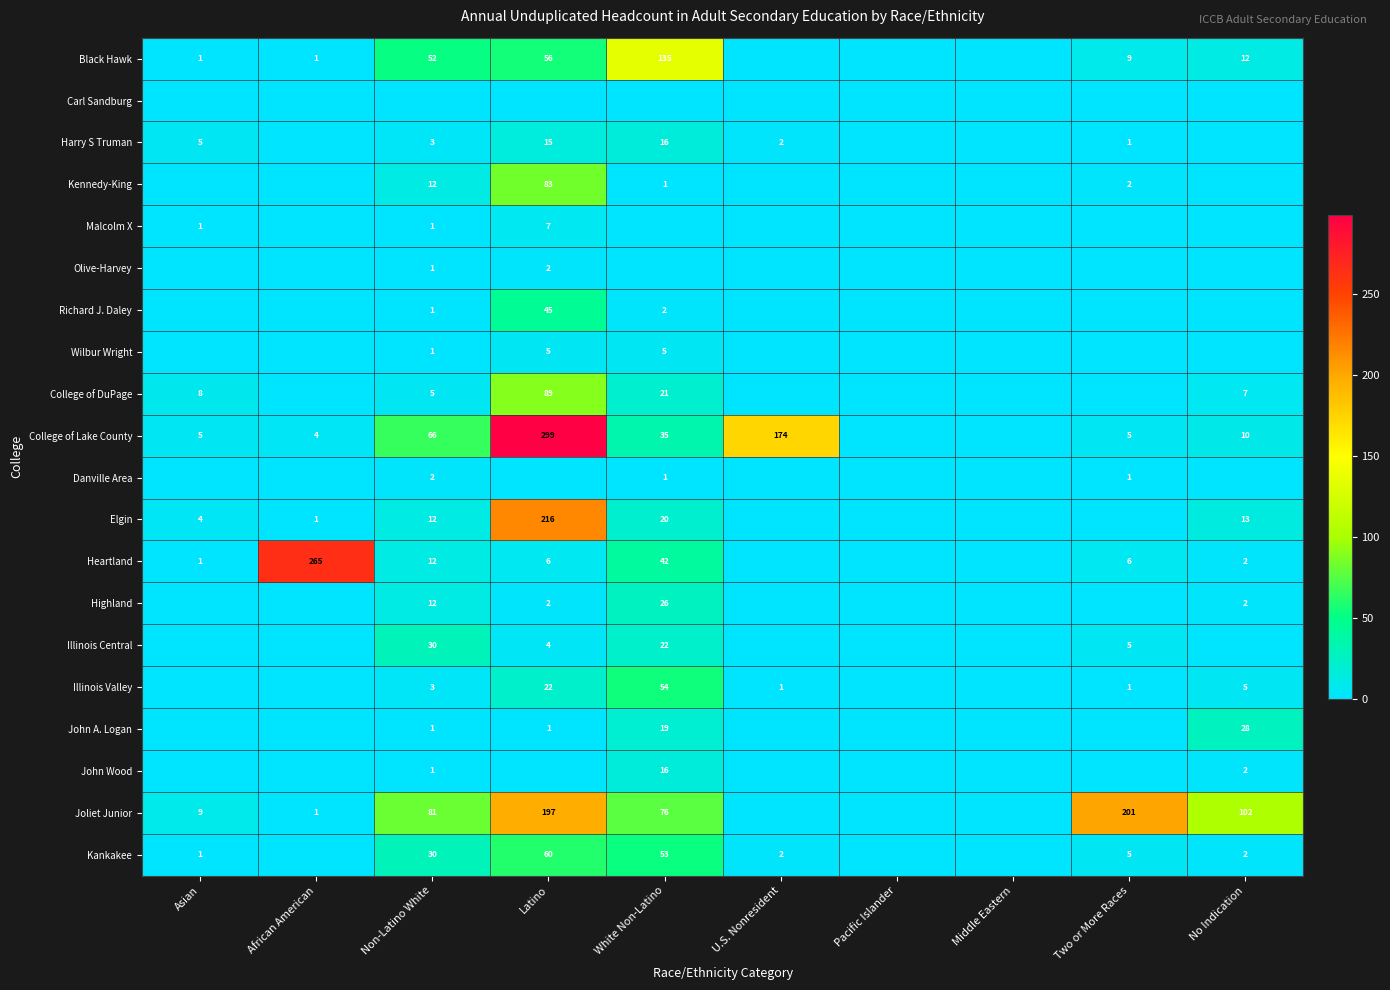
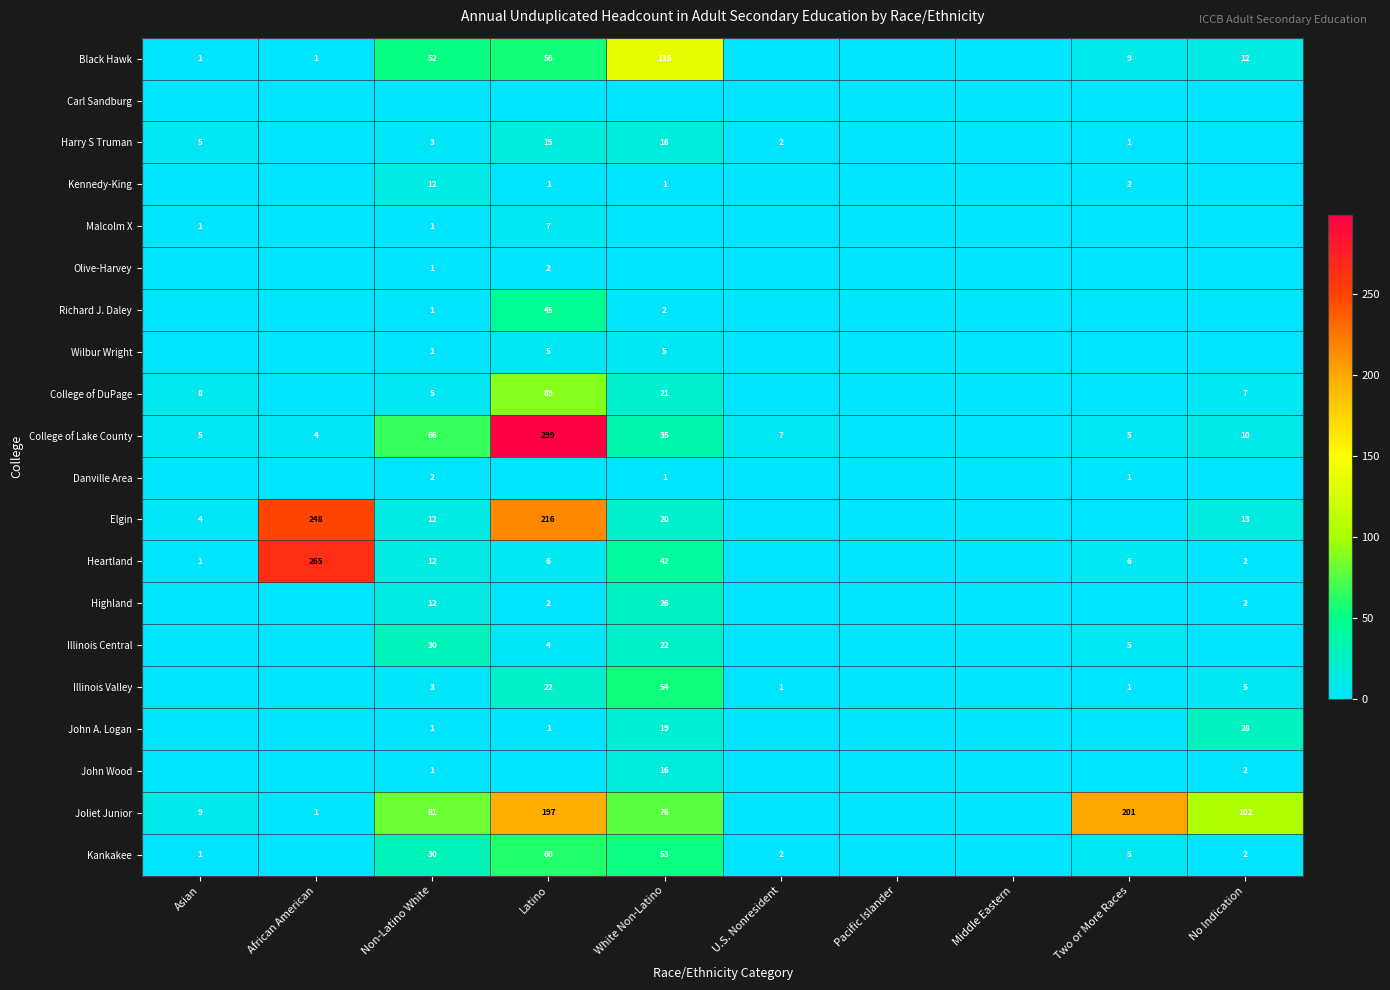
  {
    "Black Hawk": {
      "Asian": 1,
      "African American": 1,
      "Non-Latino White": 52,
      "Latino": 56,
      "White Non-Latino": 135,
      "Two or More Races": 9,
      "No Indication": 12
    },
    "Harry S Truman": {
      "Asian": 5,
      "Non-Latino White": 3,
      "Latino": 15,
      "White Non-Latino": 16,
      "U.S. Nonresident": 2,
      "Two or More Races": 1
    },
    "Kennedy-King": {
      "Non-Latino White": 12,
-     "Latino": 83,
+     "Latino": 1,
      "White Non-Latino": 1,
      "Two or More Races": 2
    },
    "Malcolm X": {
      "Asian": 1,
      "Non-Latino White": 1,
      "Latino": 7
    },
    "Olive-Harvey": {
      "Non-Latino White": 1,
      "Latino": 2
    },
    "Richard J. Daley": {
      "Non-Latino White": 1,
      "Latino": 45,
      "White Non-Latino": 2
    },
    "Wilbur Wright": {
      "Non-Latino White": 1,
      "Latino": 5,
      "White Non-Latino": 5
    },
    "College of DuPage": {
      "Asian": 8,
      "Non-Latino White": 5,
      "Latino": 89,
      "White Non-Latino": 21,
      "No Indication": 7
    },
    "College of Lake County": {
      "Asian": 5,
      "African American": 4,
      "Non-Latino White": 66,
      "Latino": 299,
      "White Non-Latino": 35,
-     "U.S. Nonresident": 174,
+     "U.S. Nonresident": 7,
      "Two or More Races": 5,
      "No Indication": 10
    },
    "Danville Area": {
      "Non-Latino White": 2,
      "White Non-Latino": 1,
      "Two or More Races": 1
    },
    "Elgin": {
      "Asian": 4,
-     "African American": 1,
+     "African American": 248,
      "Non-Latino White": 12,
      "Latino": 216,
      "White Non-Latino": 20,
      "No Indication": 13
    },
    "Heartland": {
      "Asian": 1,
      "African American": 265,
      "Non-Latino White": 12,
      "Latino": 6,
      "White Non-Latino": 42,
      "Two or More Races": 6,
      "No Indication": 2
    },
    "Highland": {
      "Non-Latino White": 12,
      "Latino": 2,
      "White Non-Latino": 26,
      "No Indication": 2
    },
    "Illinois Central": {
      "Non-Latino White": 30,
      "Latino": 4,
      "White Non-Latino": 22,
      "Two or More Races": 5
    },
    "Illinois Valley": {
      "Non-Latino White": 3,
      "Latino": 22,
      "White Non-Latino": 54,
      "U.S. Nonresident": 1,
      "Two or More Races": 1,
      "No Indication": 5
    },
    "John A. Logan": {
      "Non-Latino White": 1,
      "Latino": 1,
      "White Non-Latino": 19,
      "No Indication": 28
    },
    "John Wood": {
      "Non-Latino White": 1,
      "White Non-Latino": 16,
      "No Indication": 2
    },
    "Joliet Junior": {
      "Asian": 9,
      "African American": 1,
      "Non-Latino White": 81,
      "Latino": 197,
      "White Non-Latino": 76,
      "Two or More Races": 201,
      "No Indication": 102
    },
    "Kankakee": {
      "Asian": 1,
      "Non-Latino White": 30,
      "Latino": 60,
      "White Non-Latino": 53,
      "U.S. Nonresident": 2,
      "Two or More Races": 5,
      "No Indication": 2
    }
  }
